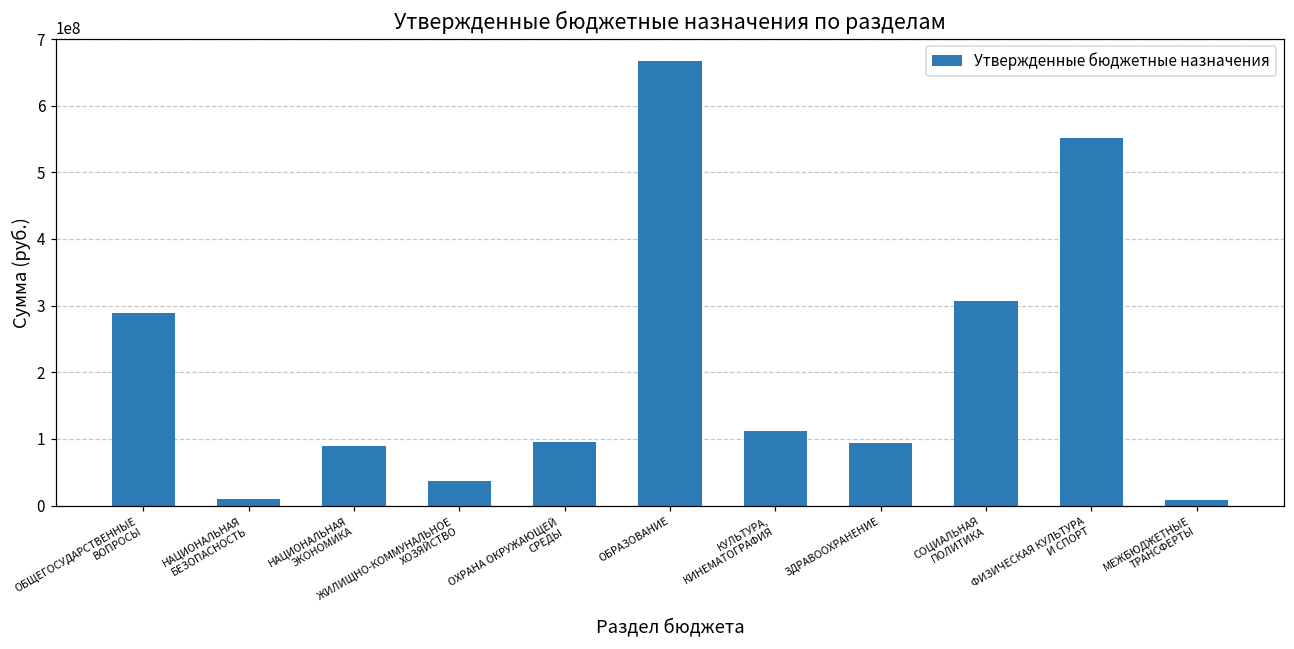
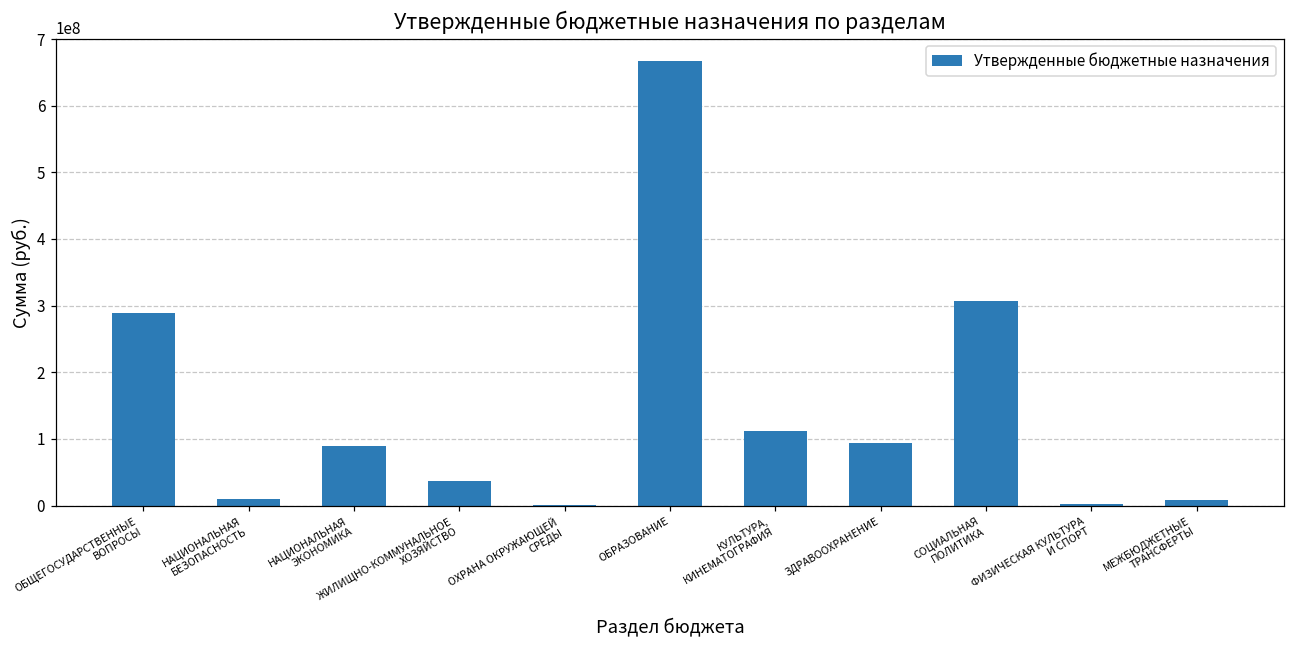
  {
    "ОБЩЕГОСУДАРСТВЕННЫЕ ВОПРОСЫ": 290000000,
    "НАЦИОНАЛЬНАЯ БЕЗОПАСНОСТЬ": 10000000,
    "НАЦИОНАЛЬНАЯ ЭКОНОМИКА": 90000000,
    "ЖИЛИЩНО-КОММУНАЛЬНОЕ ХОЗЯЙСТВО": 40000000,
-   "ОХРАНА ОКРУЖАЮЩЕЙ СРЕДЫ": 100000000,
+   "ОХРАНА ОКРУЖАЮЩЕЙ СРЕДЫ": 0,
    "ОБРАЗОВАНИЕ": 670000000,
    "КУЛЬТУРА, КИНЕМАТОГРАФИЯ": 110000000,
    "ЗДРАВООХРАНЕНИЕ": 90000000,
    "СОЦИАЛЬНАЯ ПОЛИТИКА": 310000000,
-   "ФИЗИЧЕСКАЯ КУЛЬТУРА И СПОРТ": 550000000,
+   "ФИЗИЧЕСКАЯ КУЛЬТУРА И СПОРТ": 0,
    "МЕЖБЮДЖЕТНЫЕ ТРАНСФЕРТЫ": 10000000
  }
